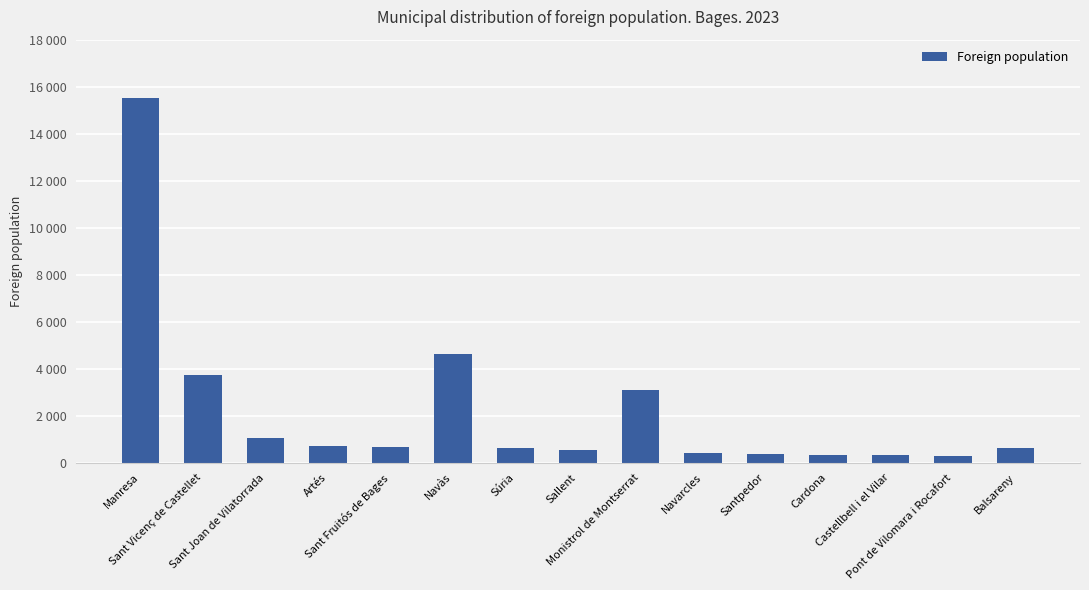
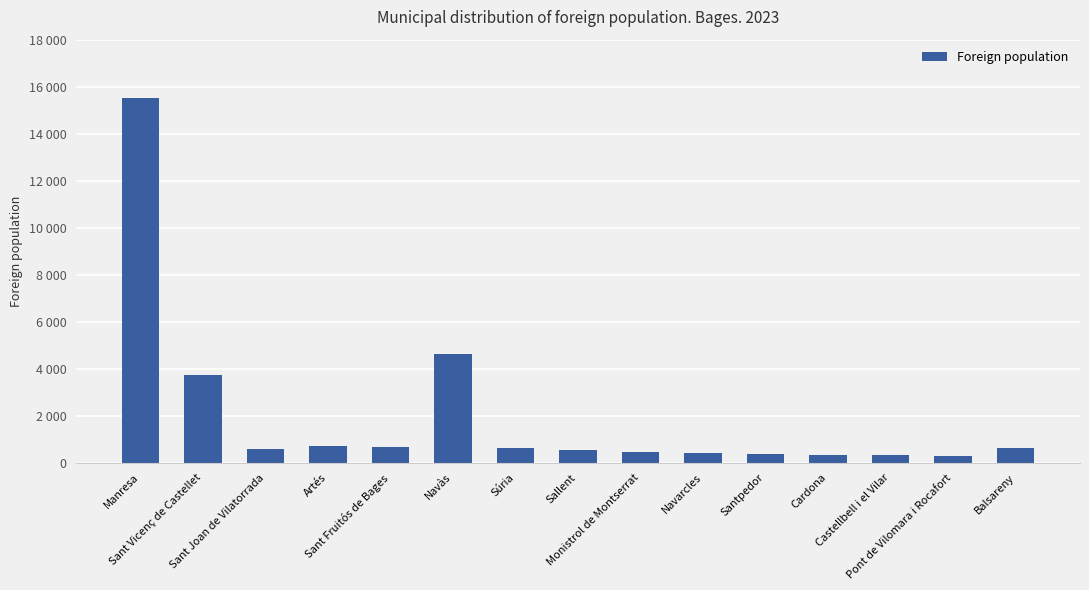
  {
    "Manresa": 15500,
    "Sant Vicenç de Castellet": 3700,
-   "Sant Joan de Vilatorrada": 1100,
+   "Sant Joan de Vilatorrada": 600,
    "Artés": 700,
    "Sant Fruitós de Bages": 700,
    "Navàs": 4600,
    "Súria": 600,
    "Sallent": 500,
-   "Monistrol de Montserrat": 3100,
+   "Monistrol de Montserrat": 500,
    "Navarcles": 400,
    "Santpedor": 400,
    "Cardona": 300,
    "Castellbell i el Vilar": 300,
    "Pont de Vilomara i Rocafort": 300,
    "Balsareny": 600
  }
